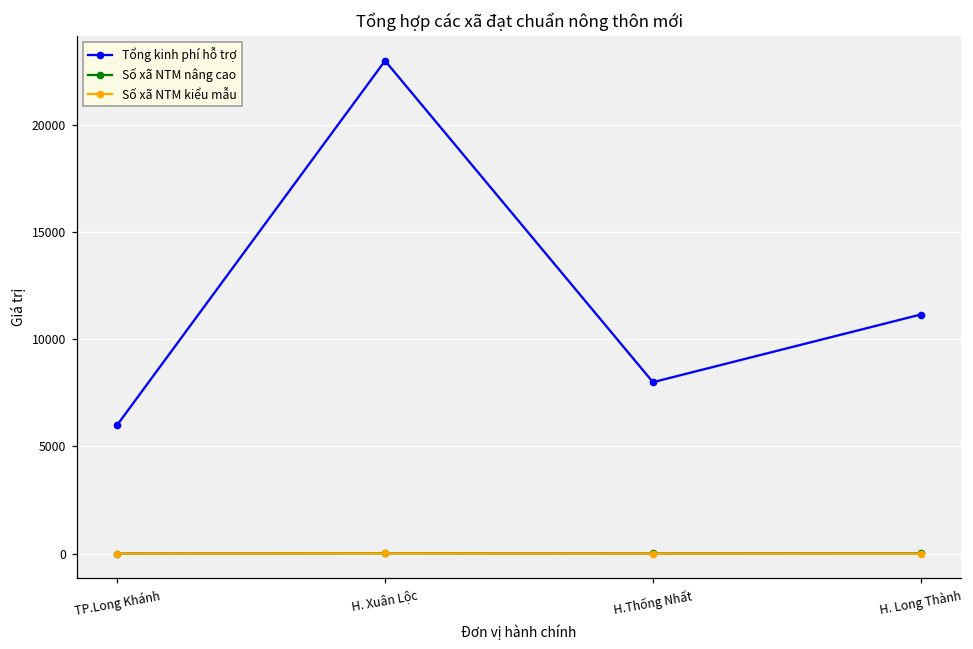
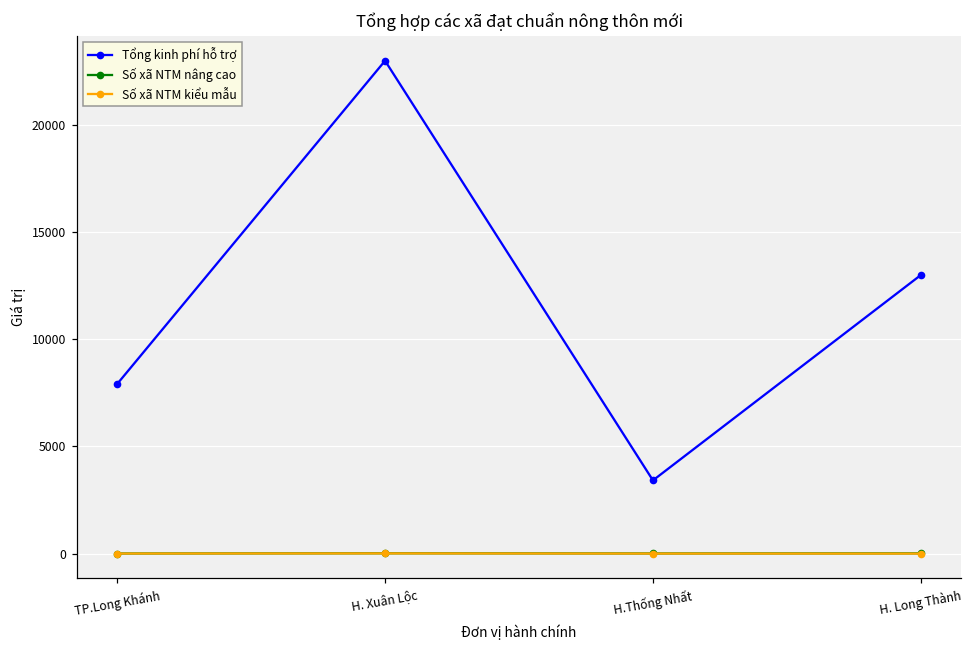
  {
    "Tổng kinh phí hỗ trợ": {
-     "TP.Long Khánh": 6000,
+     "TP.Long Khánh": 7900,
      "H. Xuân Lộc": 23000,
-     "H.Thống Nhất": 8000,
-     "H. Long Thành": 11200
+     "H.Thống Nhất": 3400,
+     "H. Long Thành": 13000
    },
    "Số xã NTM kiểu mẫu": {
      "TP.Long Khánh": 0,
      "H. Xuân Lộc": 0,
      "H.Thống Nhất": 0,
      "H. Long Thành": 0
    }
  }
